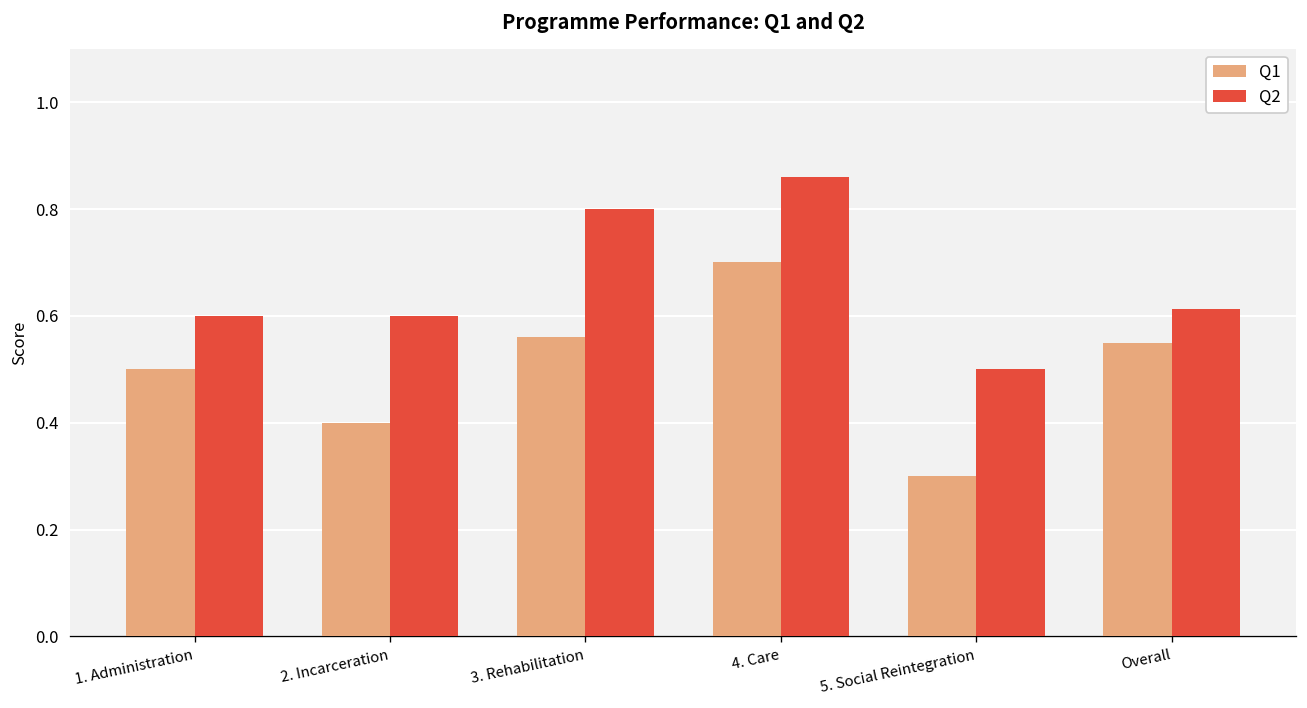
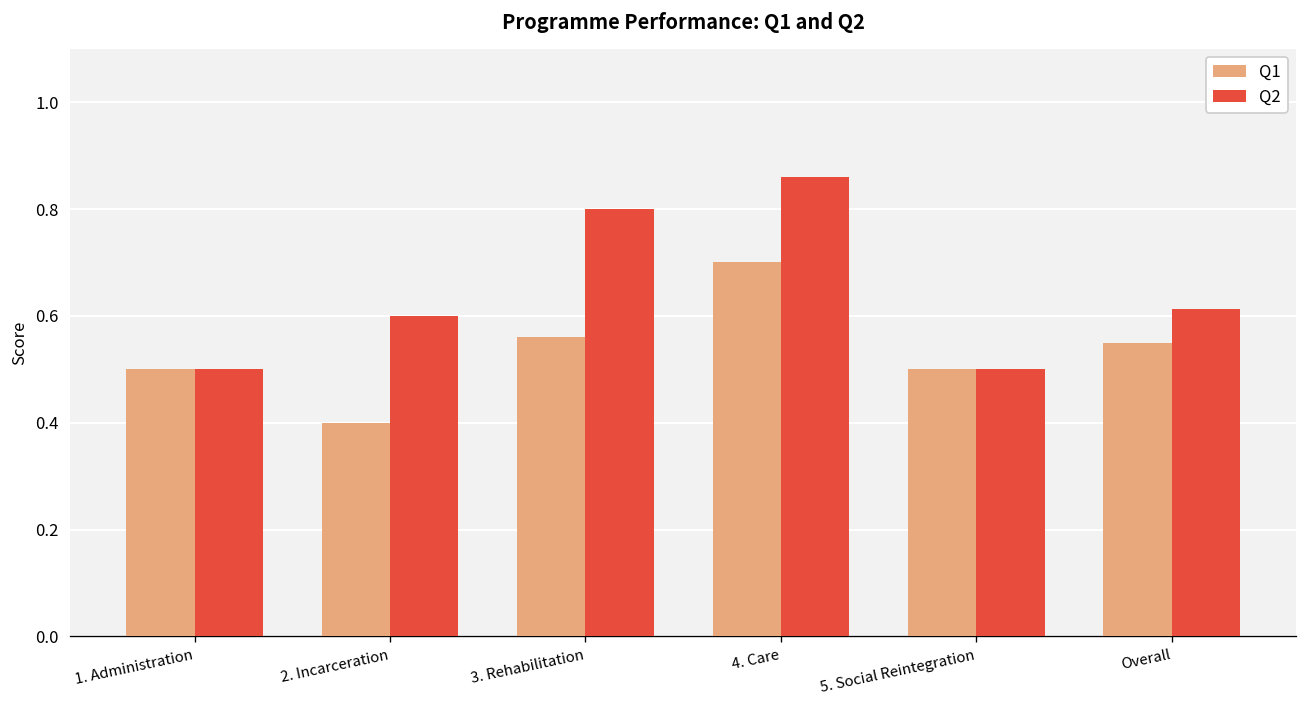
  {
    "Q1": {
      "1. Administration": 0.5,
      "2. Incarceration": 0.4,
      "3. Rehabilitation": 0.56,
      "4. Care": 0.7,
-     "5. Social Reintegration": 0.3,
+     "5. Social Reintegration": 0.5,
      "Overall": 0.55
    },
    "Q2": {
-     "1. Administration": 0.6,
+     "1. Administration": 0.5,
      "2. Incarceration": 0.6,
      "3. Rehabilitation": 0.8,
      "4. Care": 0.86,
      "5. Social Reintegration": 0.5,
      "Overall": 0.61
    }
  }
